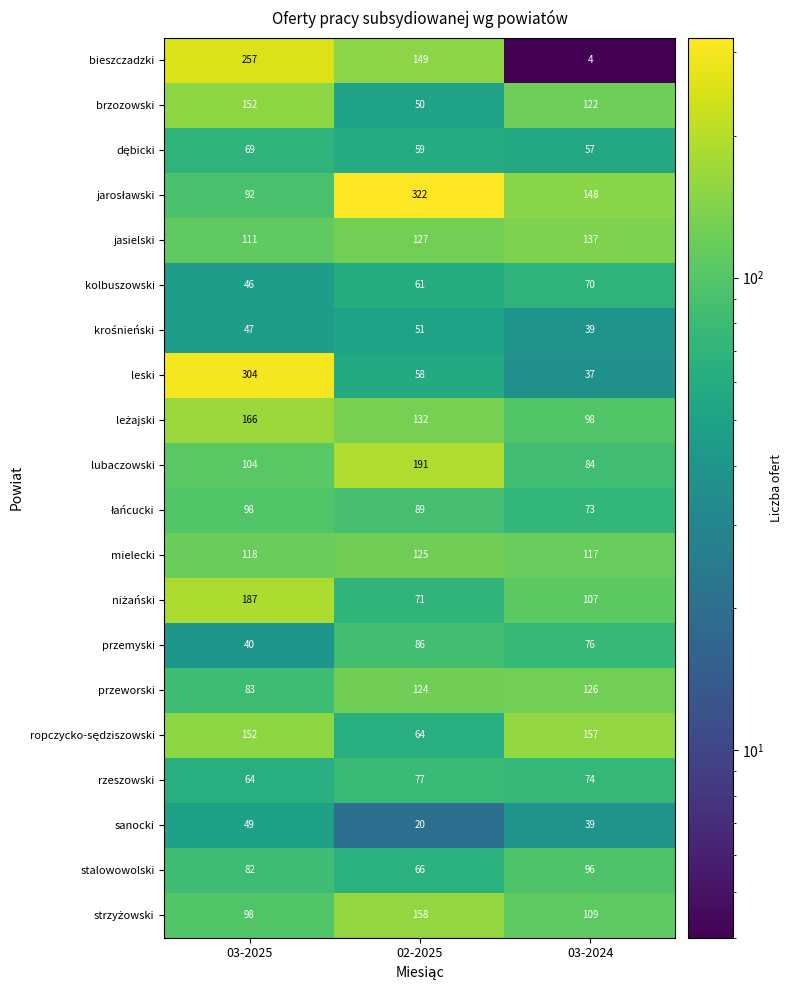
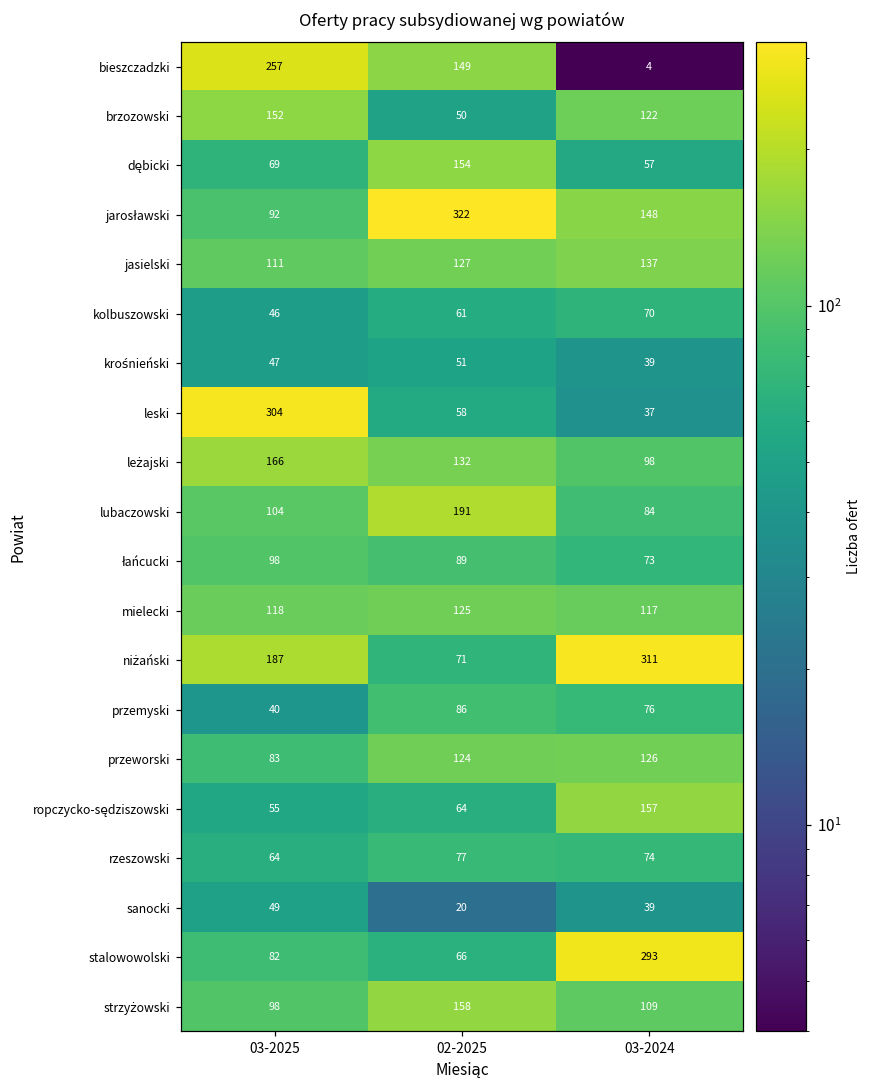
  {
    "bieszczadzki": {
      "03-2025": 257,
      "02-2025": 149,
      "03-2024": 4
    },
    "brzozowski": {
      "03-2025": 152,
      "02-2025": 50,
      "03-2024": 122
    },
    "dębicki": {
      "03-2025": 69,
-     "02-2025": 59,
+     "02-2025": 154,
      "03-2024": 57
    },
    "jarosławski": {
      "03-2025": 92,
      "02-2025": 322,
      "03-2024": 148
    },
    "jasielski": {
      "03-2025": 111,
      "02-2025": 127,
      "03-2024": 137
    },
    "kolbuszowski": {
      "03-2025": 46,
      "02-2025": 61,
      "03-2024": 70
    },
    "krośnieński": {
      "03-2025": 47,
      "02-2025": 51,
      "03-2024": 39
    },
    "leski": {
      "03-2025": 304,
      "02-2025": 58,
      "03-2024": 37
    },
    "leżajski": {
      "03-2025": 166,
      "02-2025": 132,
      "03-2024": 98
    },
    "lubaczowski": {
      "03-2025": 104,
      "02-2025": 191,
      "03-2024": 84
    },
    "łańcucki": {
      "03-2025": 98,
      "02-2025": 89,
      "03-2024": 73
    },
    "mielecki": {
      "03-2025": 118,
      "02-2025": 125,
      "03-2024": 117
    },
    "niżański": {
      "03-2025": 187,
      "02-2025": 71,
-     "03-2024": 107
+     "03-2024": 311
    },
    "przemyski": {
      "03-2025": 40,
      "02-2025": 86,
      "03-2024": 76
    },
    "przeworski": {
      "03-2025": 83,
      "02-2025": 124,
      "03-2024": 126
    },
    "ropczycko-sędziszowski": {
-     "03-2025": 152,
+     "03-2025": 55,
      "02-2025": 64,
      "03-2024": 157
    },
    "rzeszowski": {
      "03-2025": 64,
      "02-2025": 77,
      "03-2024": 74
    },
    "sanocki": {
      "03-2025": 49,
      "02-2025": 20,
      "03-2024": 39
    },
    "stalowowolski": {
      "03-2025": 82,
      "02-2025": 66,
-     "03-2024": 96
+     "03-2024": 293
    },
    "strzyżowski": {
      "03-2025": 98,
      "02-2025": 158,
      "03-2024": 109
    }
  }
